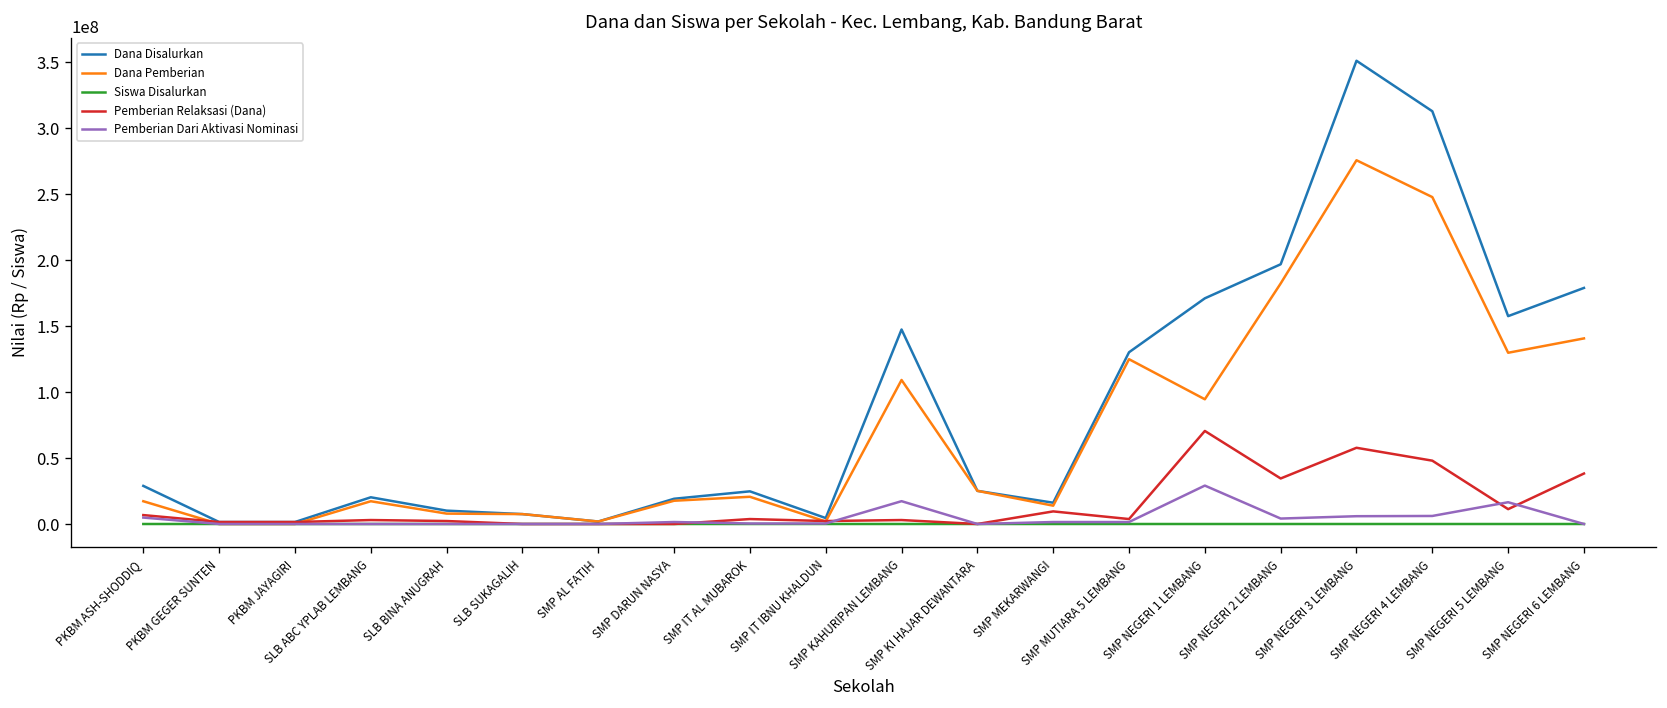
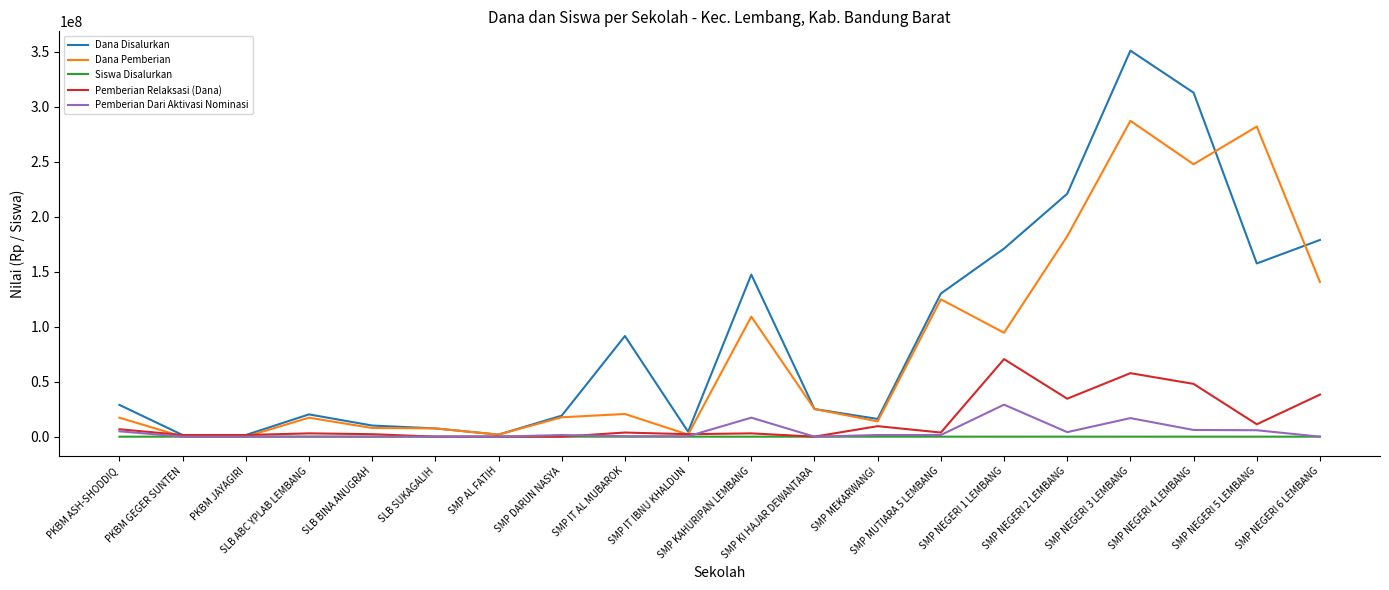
  {
    "Dana Disalurkan": {
      "PKBM ASH-SHODDIQ": 29000000,
      "SLB ABC YPLAB LEMBANG": 20000000,
-     "SMP IT AL MUBAROK": 25000000,
+     "SMP IT AL MUBAROK": 92000000,
      "SMP KAHURIPAN LEMBANG": 147000000,
      "SMP MUTIARA 5 LEMBANG": 130000000,
      "SMP NEGERI 1 LEMBANG": 171000000,
-     "SMP NEGERI 2 LEMBANG": 197000000,
+     "SMP NEGERI 2 LEMBANG": 221000000,
      "SMP NEGERI 3 LEMBANG": 351000000,
      "SMP NEGERI 4 LEMBANG": 313000000,
      "SMP NEGERI 5 LEMBANG": 158000000,
      "SMP NEGERI 6 LEMBANG": 179000000
    },
    "Dana Pemberian": {
      "PKBM ASH-SHODDIQ": 17000000,
      "SLB ABC YPLAB LEMBANG": 17000000,
      "SMP IT AL MUBAROK": 21000000,
      "SMP KAHURIPAN LEMBANG": 109000000,
      "SMP MUTIARA 5 LEMBANG": 125000000,
      "SMP NEGERI 1 LEMBANG": 95000000,
      "SMP NEGERI 2 LEMBANG": 182000000,
-     "SMP NEGERI 3 LEMBANG": 276000000,
+     "SMP NEGERI 3 LEMBANG": 287000000,
      "SMP NEGERI 4 LEMBANG": 248000000,
-     "SMP NEGERI 5 LEMBANG": 130000000,
+     "SMP NEGERI 5 LEMBANG": 282000000,
      "SMP NEGERI 6 LEMBANG": 141000000
    },
    "Siswa Disalurkan": {
      "PKBM ASH-SHODDIQ": 0,
      "SMP KAHURIPAN LEMBANG": 0,
      "SMP NEGERI 1 LEMBANG": 0,
      "SMP NEGERI 2 LEMBANG": 0,
      "SMP NEGERI 3 LEMBANG": 0,
      "SMP NEGERI 4 LEMBANG": 0,
      "SMP NEGERI 5 LEMBANG": 0
    },
    "Pemberian Relaksasi (Dana)": {
      "SLB ABC YPLAB LEMBANG": 3000000,
      "SMP IT AL MUBAROK": 4000000,
      "SMP KAHURIPAN LEMBANG": 3000000,
      "SMP MEKARWANGI": 10000000,
      "SMP NEGERI 1 LEMBANG": 71000000,
      "SMP NEGERI 2 LEMBANG": 35000000,
      "SMP NEGERI 3 LEMBANG": 58000000,
      "SMP NEGERI 4 LEMBANG": 48000000,
      "SMP NEGERI 5 LEMBANG": 11000000,
      "SMP NEGERI 6 LEMBANG": 38000000
    },
    "Pemberian Dari Aktivasi Nominasi": {
      "SMP KAHURIPAN LEMBANG": 17000000,
      "SMP NEGERI 1 LEMBANG": 29000000,
      "SMP NEGERI 2 LEMBANG": 4000000,
-     "SMP NEGERI 3 LEMBANG": 6000000,
+     "SMP NEGERI 3 LEMBANG": 17000000,
      "SMP NEGERI 4 LEMBANG": 6000000,
-     "SMP NEGERI 5 LEMBANG": 17000000
+     "SMP NEGERI 5 LEMBANG": 6000000
    }
  }
